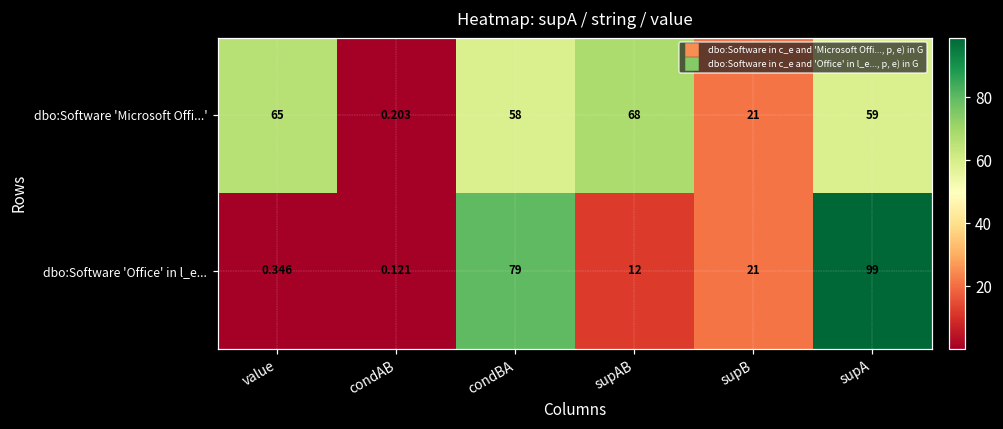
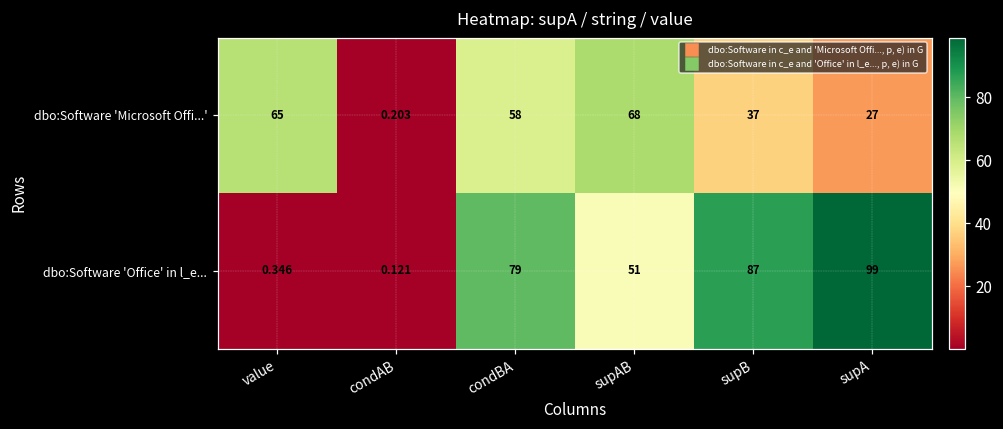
  {
    "dbo:Software 'Microsoft Offi...'": {
      "value": 65,
      "condAB": 0.203,
      "condBA": 58,
      "supAB": 68,
-     "supB": 21,
-     "supA": 59
+     "supB": 37,
+     "supA": 27
    },
    "dbo:Software 'Office' in l_e...": {
      "value": 0.346,
      "condAB": 0.121,
      "condBA": 79,
-     "supAB": 12,
-     "supB": 21,
+     "supAB": 51,
+     "supB": 87,
      "supA": 99
    }
  }
